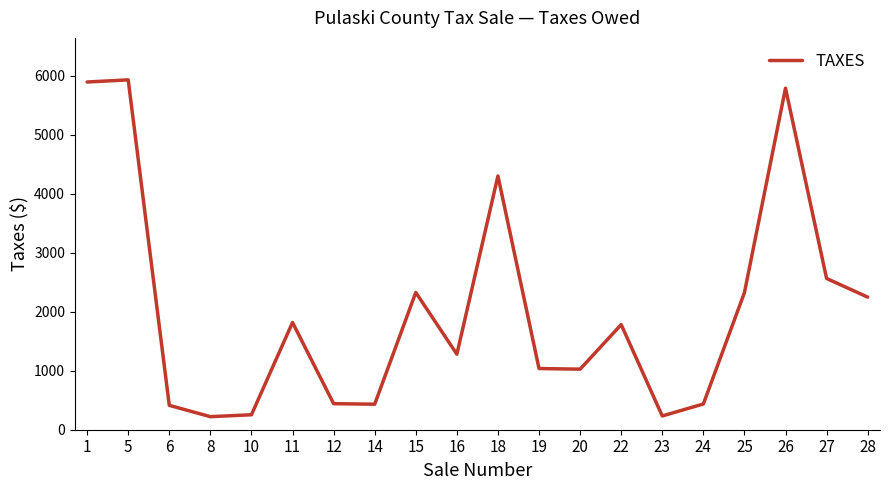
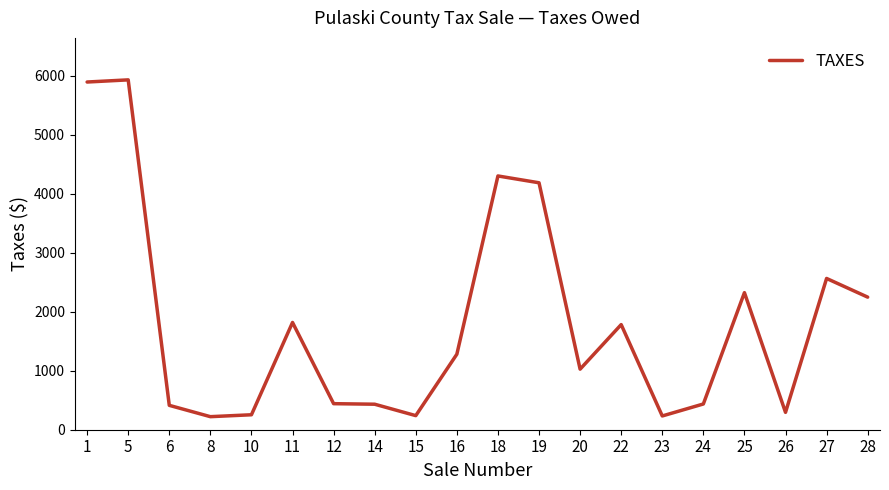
  {
    "1": 5900,
    "5": 5900,
    "6": 400,
    "8": 200,
    "10": 300,
    "11": 1800,
    "12": 400,
    "14": 400,
-   "15": 2300,
+   "15": 200,
    "16": 1300,
    "18": 4300,
-   "19": 1000,
+   "19": 4200,
    "20": 1000,
    "22": 1800,
    "23": 200,
    "24": 400,
    "25": 2300,
-   "26": 5800,
+   "26": 300,
    "27": 2600,
    "28": 2200
  }
